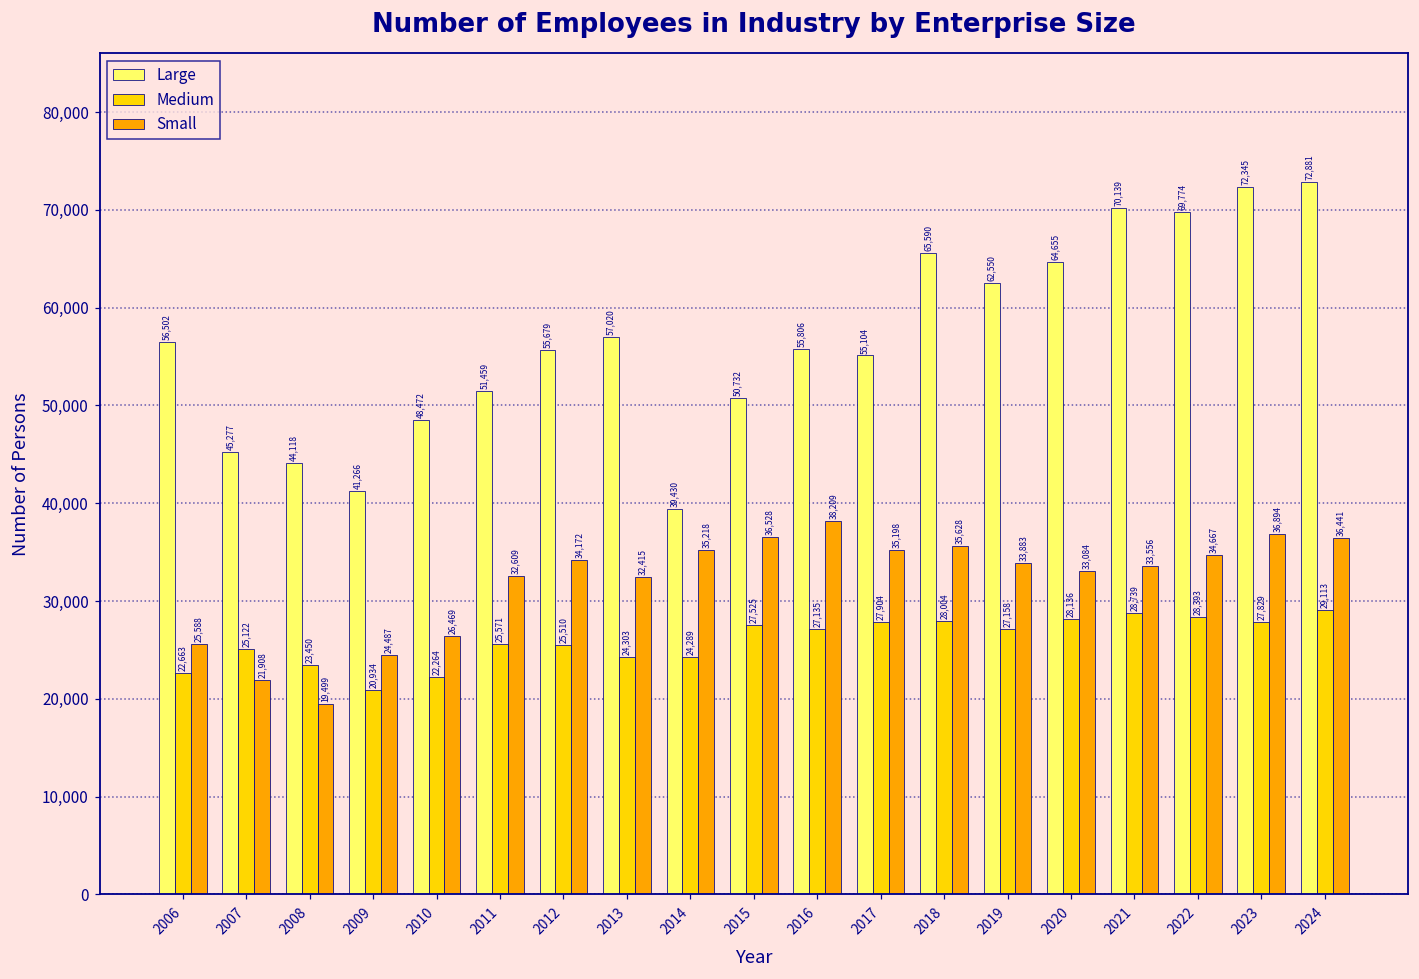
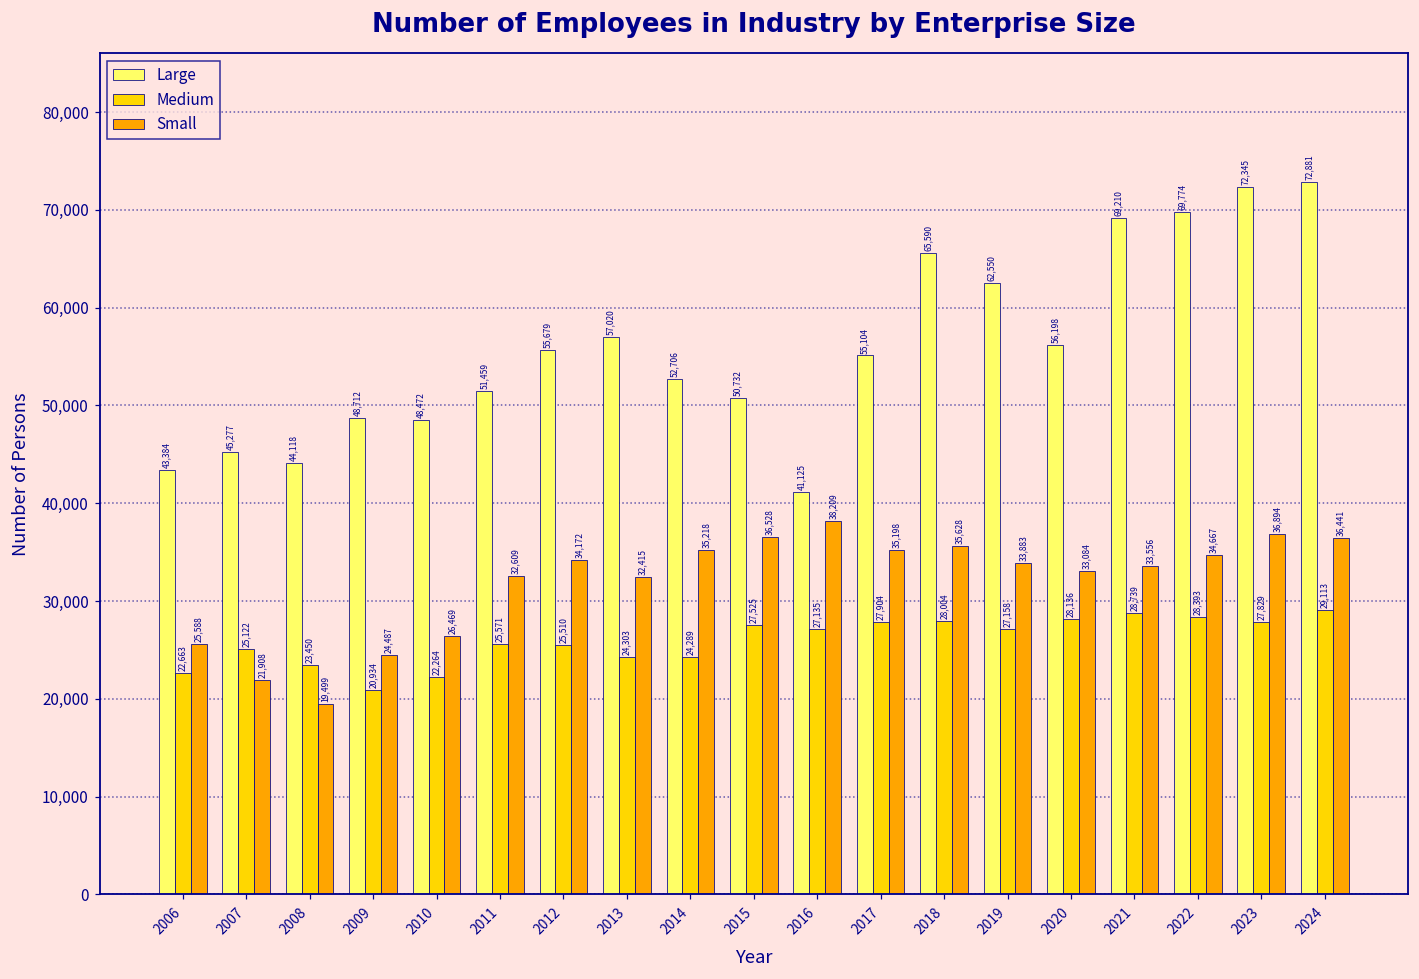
  {
    "Large": {
-     "2006": "56,502",
+     "2006": "43,384",
      "2007": "45,277",
      "2008": "44,118",
-     "2009": "41,266",
+     "2009": "48,712",
      "2010": "48,472",
      "2011": "51,459",
      "2012": "55,679",
      "2013": "57,020",
-     "2014": "39,430",
+     "2014": "52,706",
      "2015": "50,732",
-     "2016": "55,806",
+     "2016": "41,125",
      "2017": "55,104",
      "2018": "65,590",
      "2019": "62,550",
-     "2020": "64,655",
-     "2021": "70,139",
+     "2020": "56,198",
+     "2021": "69,210",
      "2022": "69,774",
      "2023": "72,345",
      "2024": "72,881"
    }
  }
